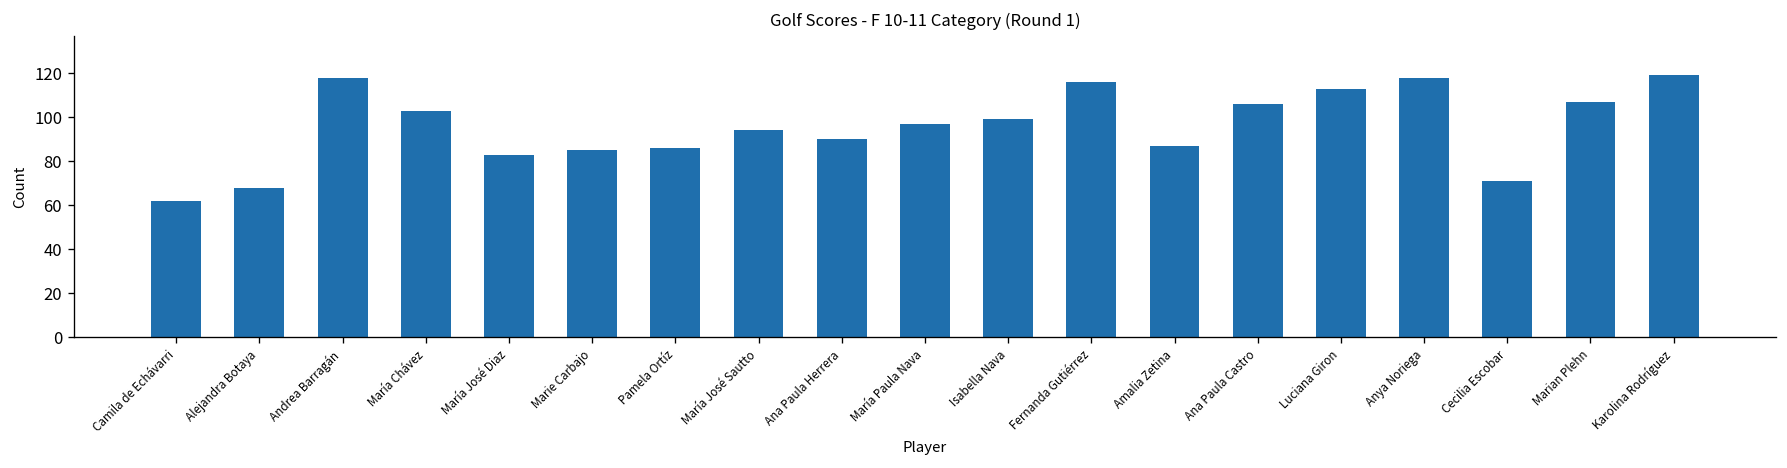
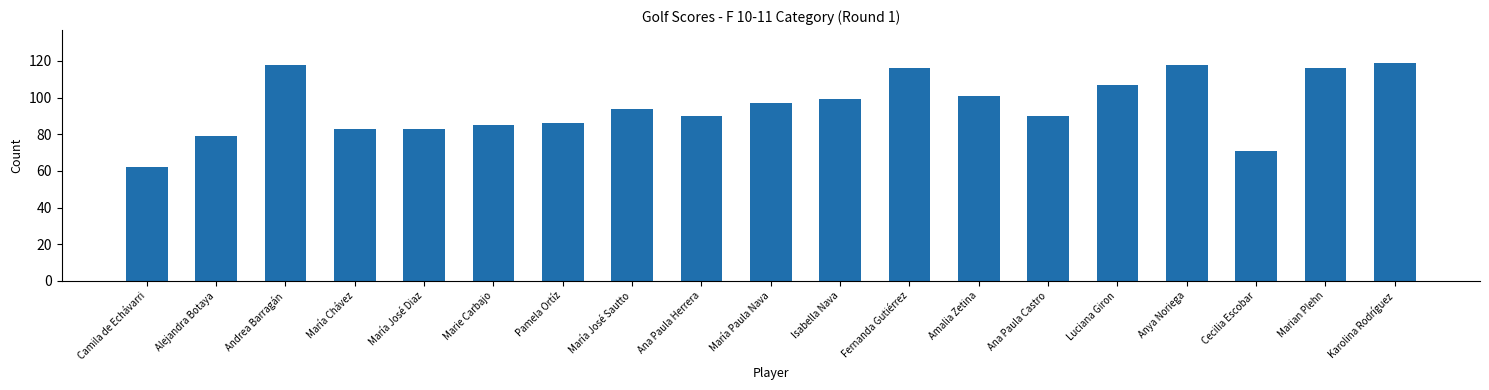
  {
    "Camila de Echávarri": 62,
-   "Alejandra Botaya": 68,
+   "Alejandra Botaya": 79,
    "Andrea Barragán": 118,
-   "María Chávez": 103,
+   "María Chávez": 83,
    "María José Diaz": 83,
    "Marie Carbajo": 85,
    "Pamela Ortíz": 86,
    "María José Sautto": 94,
    "Ana Paula Herrera": 90,
    "María Paula Nava": 97,
    "Isabella Nava": 99,
    "Fernanda Gutiérrez": 116,
-   "Amalia Zetina": 87,
-   "Ana Paula Castro": 106,
-   "Luciana Giron": 113,
+   "Amalia Zetina": 101,
+   "Ana Paula Castro": 90,
+   "Luciana Giron": 107,
    "Anya Noriega": 118,
    "Cecilia Escobar": 71,
-   "Marian Plehn": 107,
+   "Marian Plehn": 116,
    "Karolina Rodríguez": 119
  }
